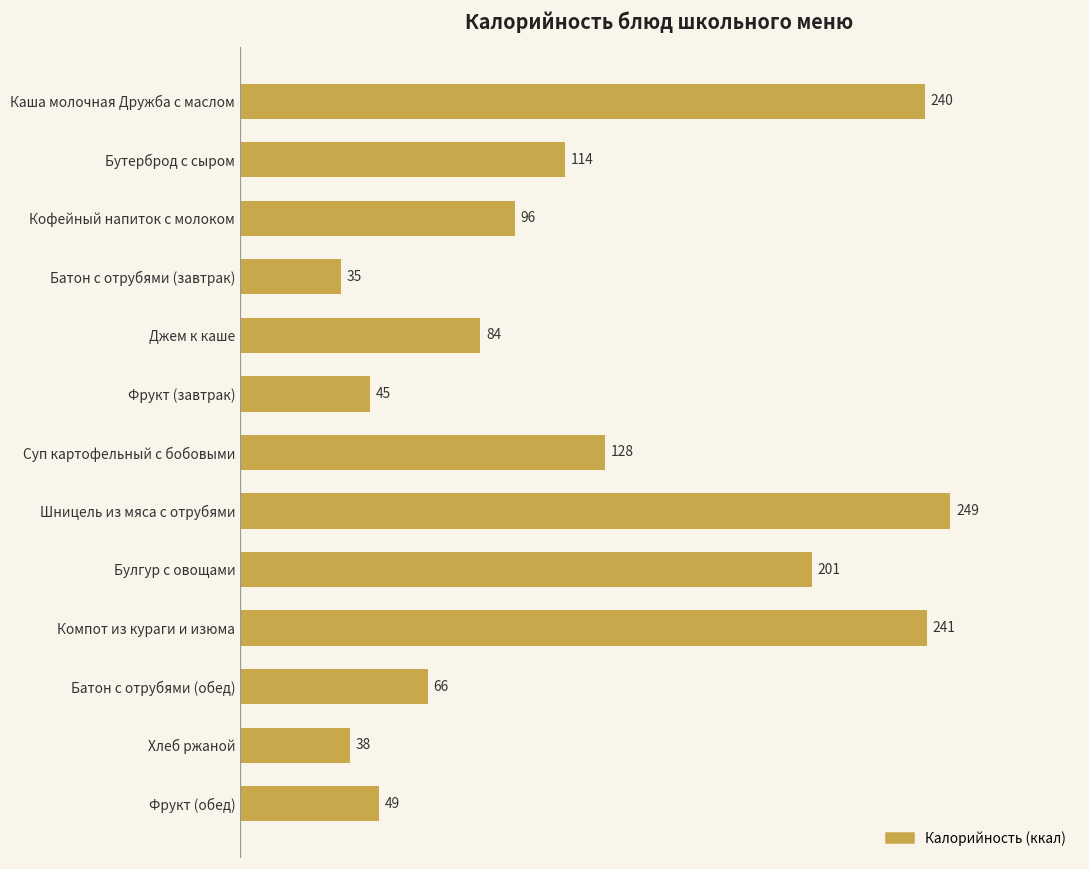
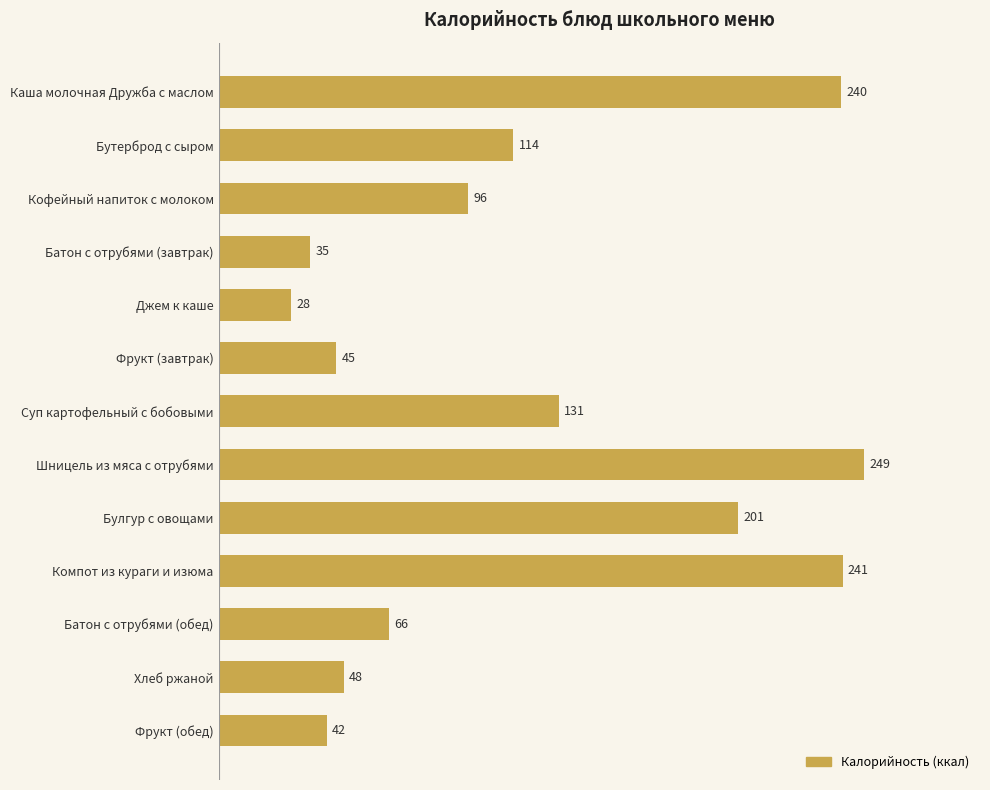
  {
    "Каша молочная Дружба с маслом": 240,
    "Бутерброд с сыром": 114,
    "Кофейный напиток с молоком": 96,
    "Батон с отрубями (завтрак)": 35,
-   "Джем к каше": 84,
+   "Джем к каше": 28,
    "Фрукт (завтрак)": 45,
-   "Суп картофельный с бобовыми": 128,
+   "Суп картофельный с бобовыми": 131,
    "Шницель из мяса с отрубями": 249,
    "Булгур с овощами": 201,
    "Компот из кураги и изюма": 241,
    "Батон с отрубями (обед)": 66,
-   "Хлеб ржаной": 38,
-   "Фрукт (обед)": 49
+   "Хлеб ржаной": 48,
+   "Фрукт (обед)": 42
  }
